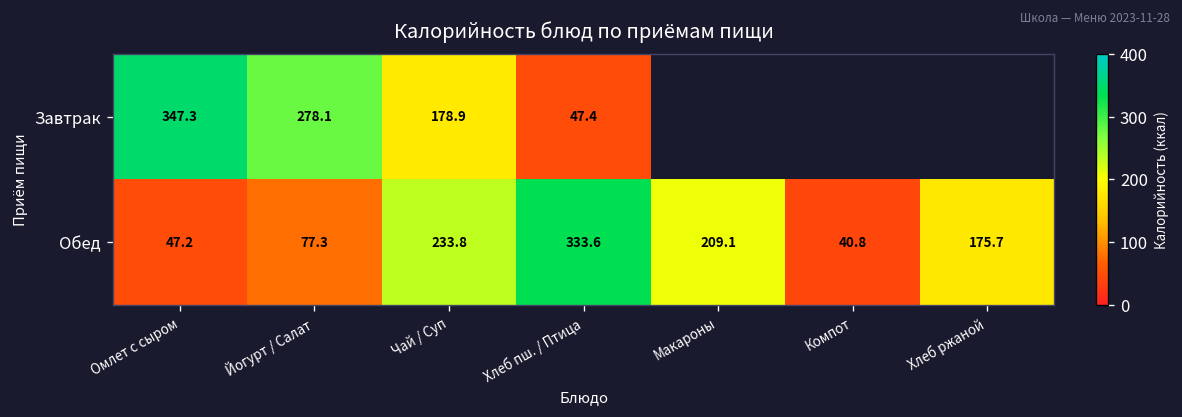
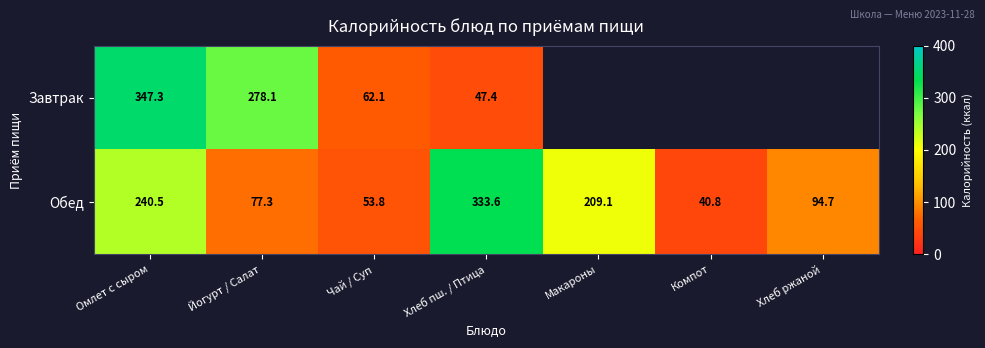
  {
    "Завтрак": {
      "Омлет с сыром": 347.3,
      "Йогурт / Салат": 278.1,
-     "Чай / Суп": 178.9,
+     "Чай / Суп": 62.1,
      "Хлеб пш. / Птица": 47.4
    },
    "Обед": {
-     "Омлет с сыром": 47.2,
+     "Омлет с сыром": 240.5,
      "Йогурт / Салат": 77.3,
-     "Чай / Суп": 233.8,
+     "Чай / Суп": 53.8,
      "Хлеб пш. / Птица": 333.6,
      "Макароны": 209.1,
      "Компот": 40.8,
-     "Хлеб ржаной": 175.7
+     "Хлеб ржаной": 94.7
    }
  }
